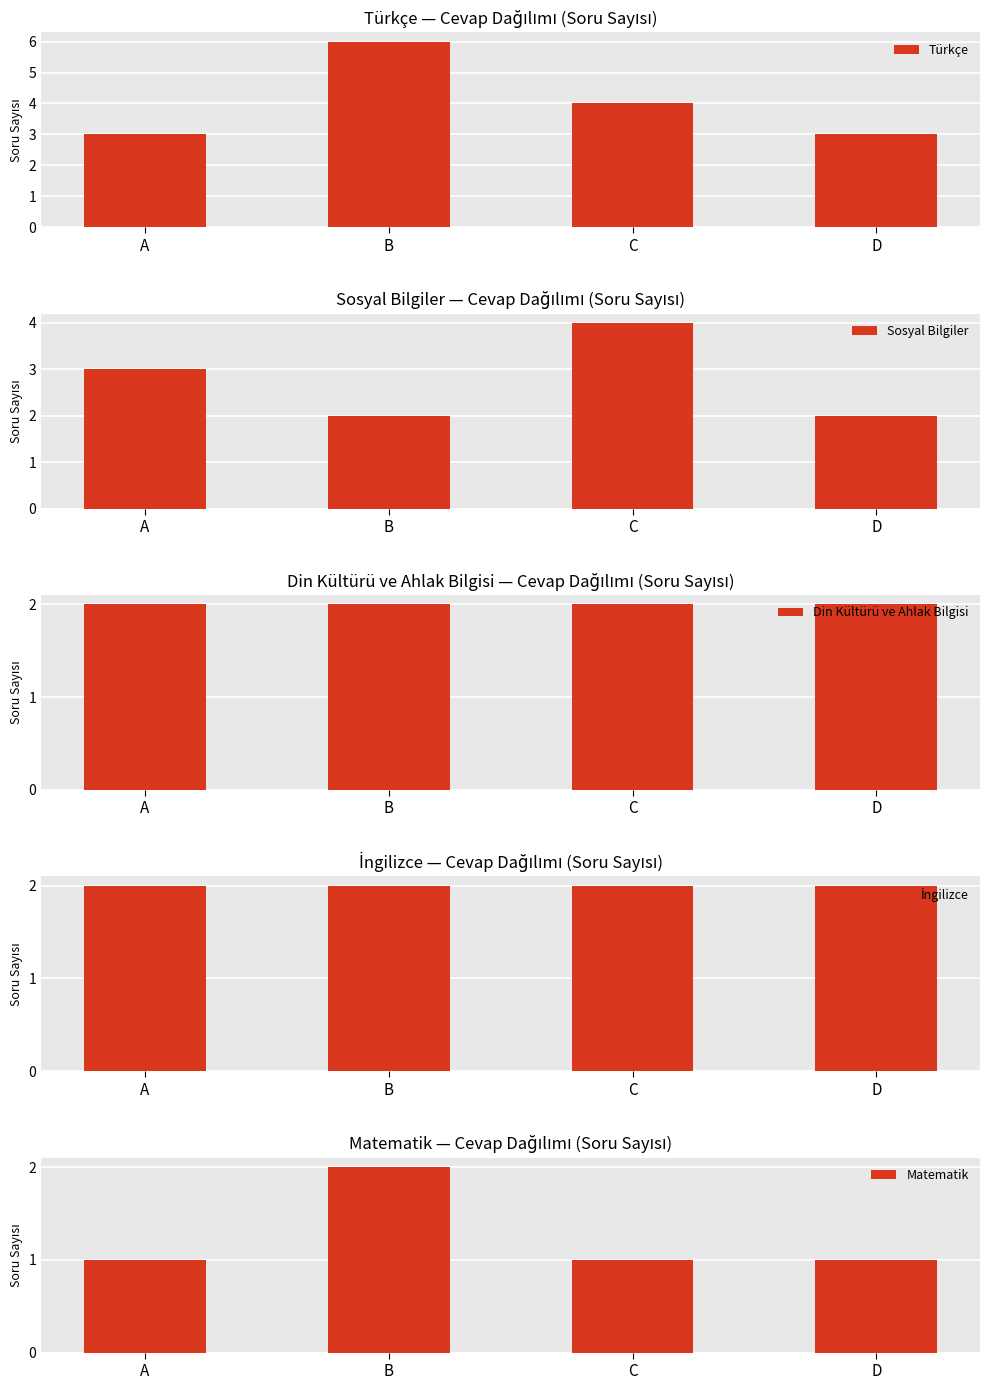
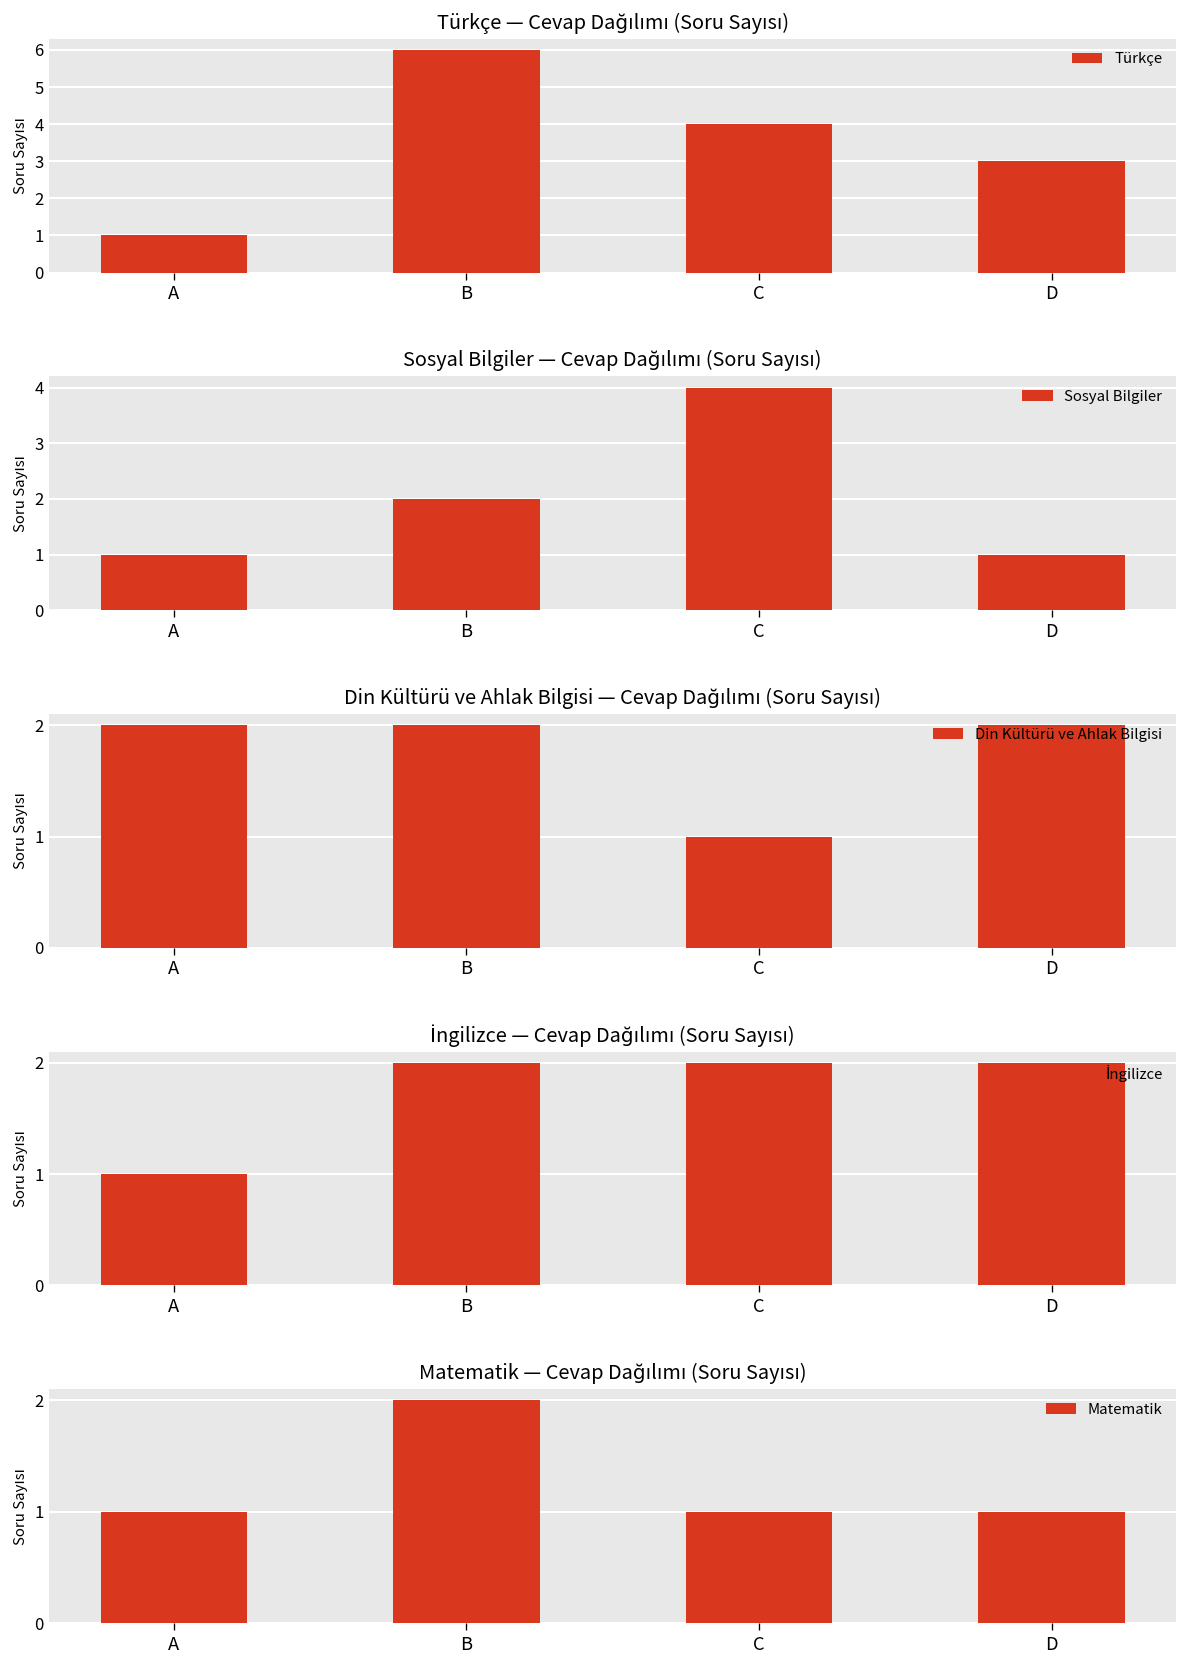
  {
    "Türkçe — Cevap Dağılımı (Soru Sayısı)": {
-     "A": 3,
+     "A": 1,
      "B": 6,
      "C": 4,
      "D": 3
    },
    "Sosyal Bilgiler — Cevap Dağılımı (Soru Sayısı)": {
-     "A": 3,
+     "A": 1,
      "B": 2,
      "C": 4,
-     "D": 2
+     "D": 1
    },
    "Din Kültürü ve Ahlak Bilgisi — Cevap Dağılımı (Soru Sayısı)": {
      "A": 2,
      "B": 2,
-     "C": 2
+     "C": 1
    },
    "İngilizce — Cevap Dağılımı (Soru Sayısı)": {
-     "A": 2,
+     "A": 1,
      "B": 2,
      "C": 2,
      "D": 2
    },
    "Matematik — Cevap Dağılımı (Soru Sayısı)": {
      "A": 1.0,
      "B": 2.0,
      "C": 1.0,
      "D": 1.0
    }
  }
